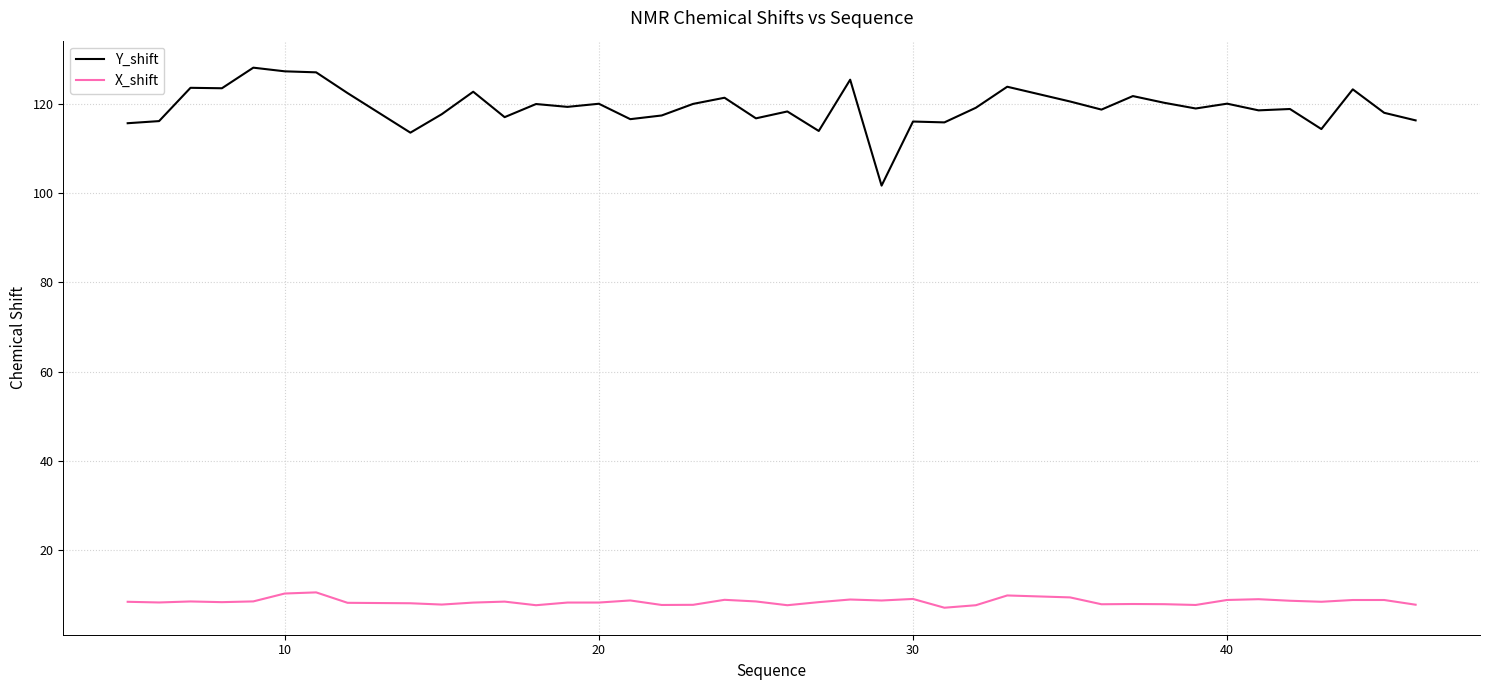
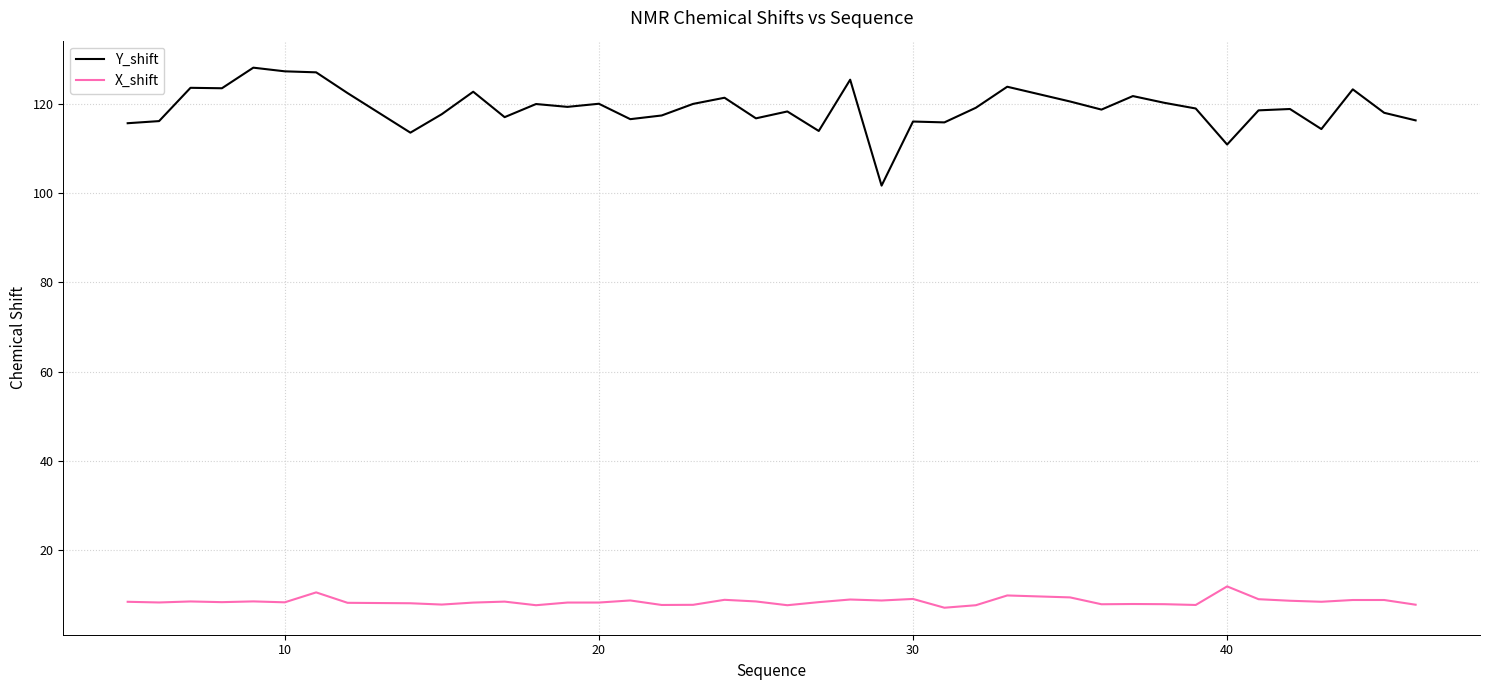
  {
    "Y_shift": {
      "10": 127,
      "20": 120,
      "30": 116,
-     "40": 120
+     "40": 111
    },
    "X_shift": {
-     "10": 10,
+     "10": 8,
      "20": 8,
      "30": 9,
-     "40": 9
+     "40": 12
    }
  }
